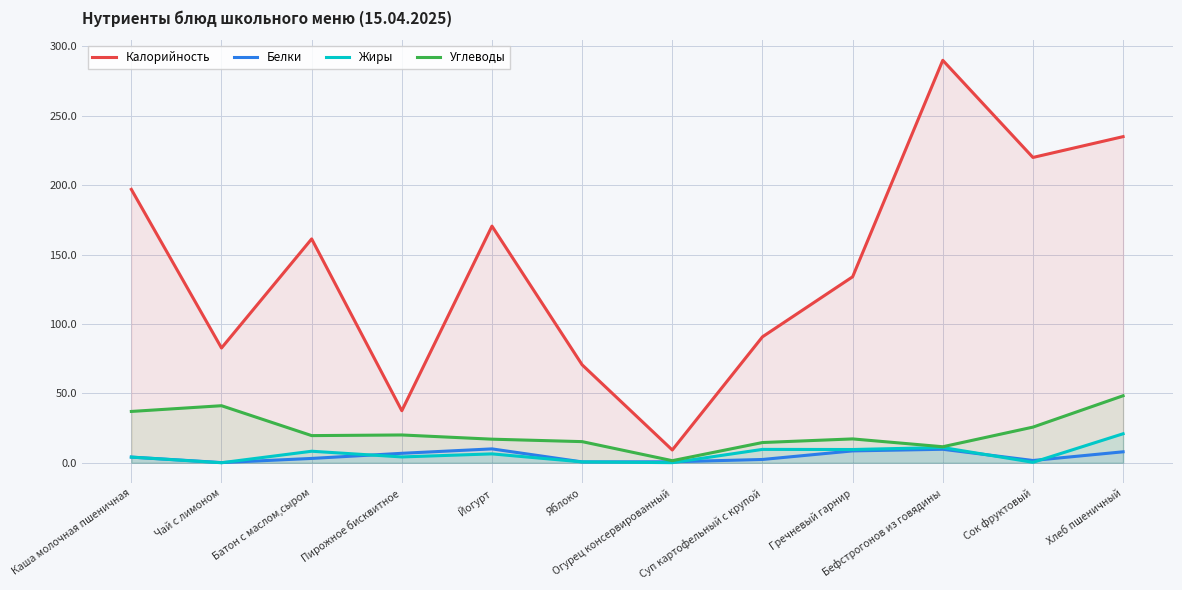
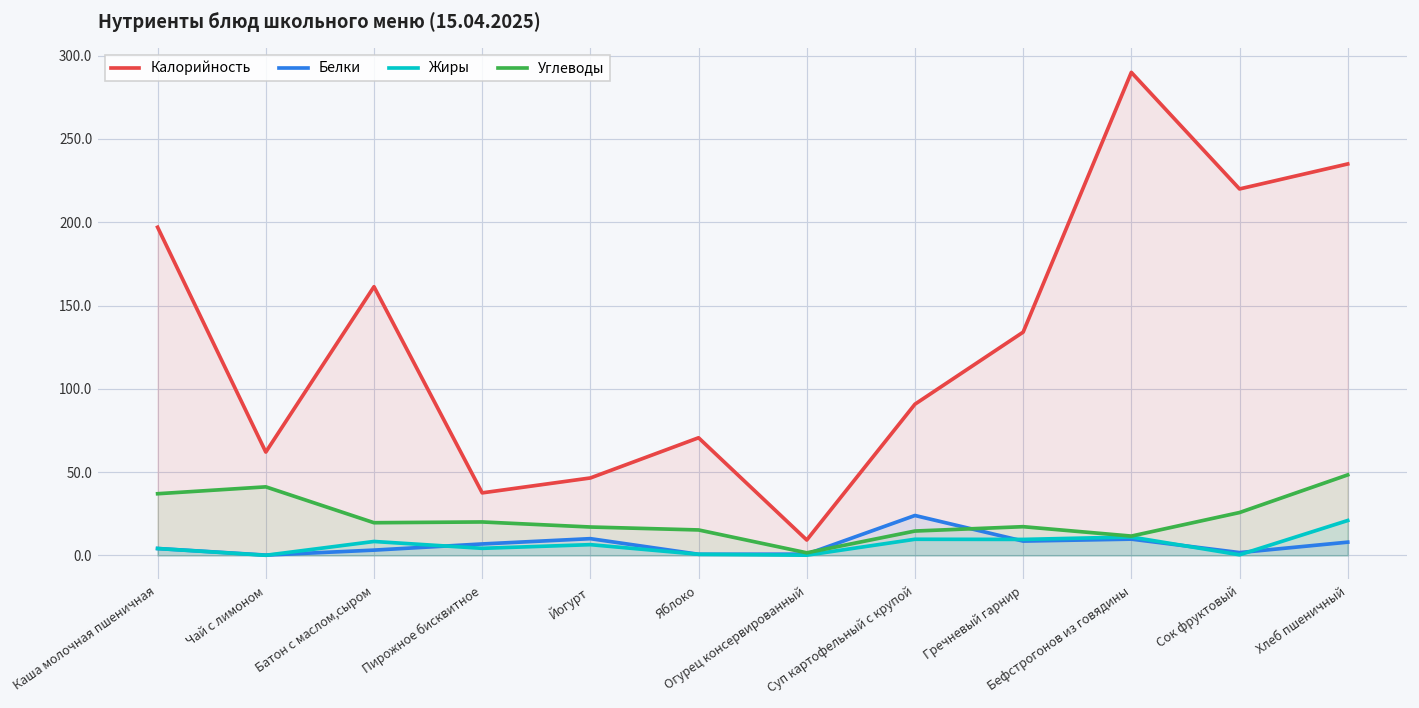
  {
    "Калорийность": {
      "Каша молочная пшеничная": 197,
-     "Чай с лимоном": 83,
+     "Чай с лимоном": 62,
      "Батон с маслом,сыром": 161,
      "Пирожное бисквитное": 38,
-     "Йогурт": 171,
+     "Йогурт": 46,
      "Яблоко": 71,
      "Огурец консервированный": 9,
      "Суп картофельный с крупой": 91,
      "Гречневый гарнир": 134,
      "Бефстрогонов из говядины": 290,
      "Сок фруктовый": 220,
      "Хлеб пшеничный": 235
    },
    "Белки": {
      "Батон с маслом,сыром": 3,
      "Пирожное бисквитное": 7,
      "Йогурт": 10,
-     "Суп картофельный с крупой": 2,
+     "Суп картофельный с крупой": 24,
      "Хлеб пшеничный": 8
    },
    "Жиры": {
      "Батон с маслом,сыром": 8,
      "Пирожное бисквитное": 4,
      "Йогурт": 6,
      "Суп картофельный с крупой": 10,
      "Хлеб пшеничный": 21
    },
    "Углеводы": {
      "Каша молочная пшеничная": 37,
      "Чай с лимоном": 41,
      "Батон с маслом,сыром": 20,
      "Пирожное бисквитное": 20,
      "Йогурт": 17,
      "Яблоко": 15,
      "Суп картофельный с крупой": 15,
      "Гречневый гарнир": 17,
      "Сок фруктовый": 26,
      "Хлеб пшеничный": 48
    }
  }
